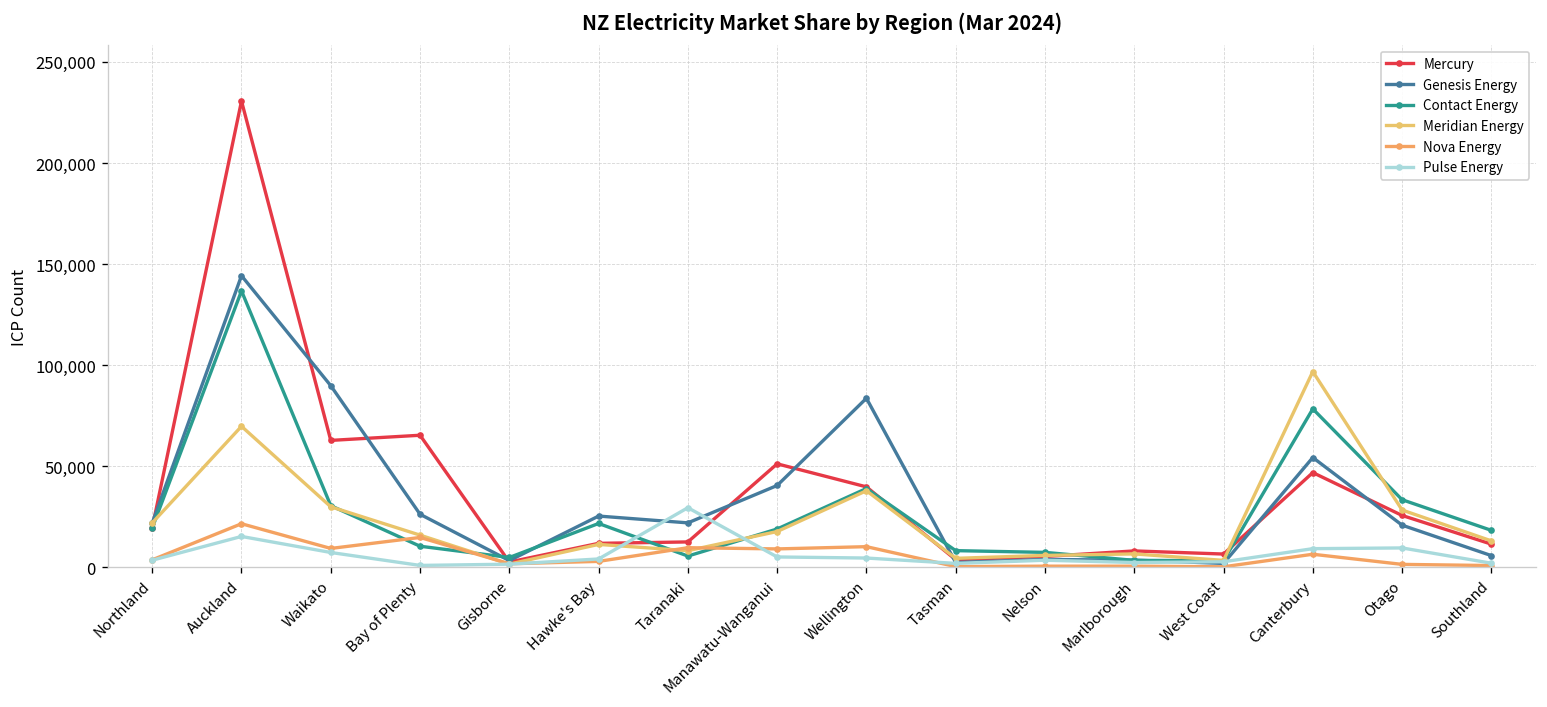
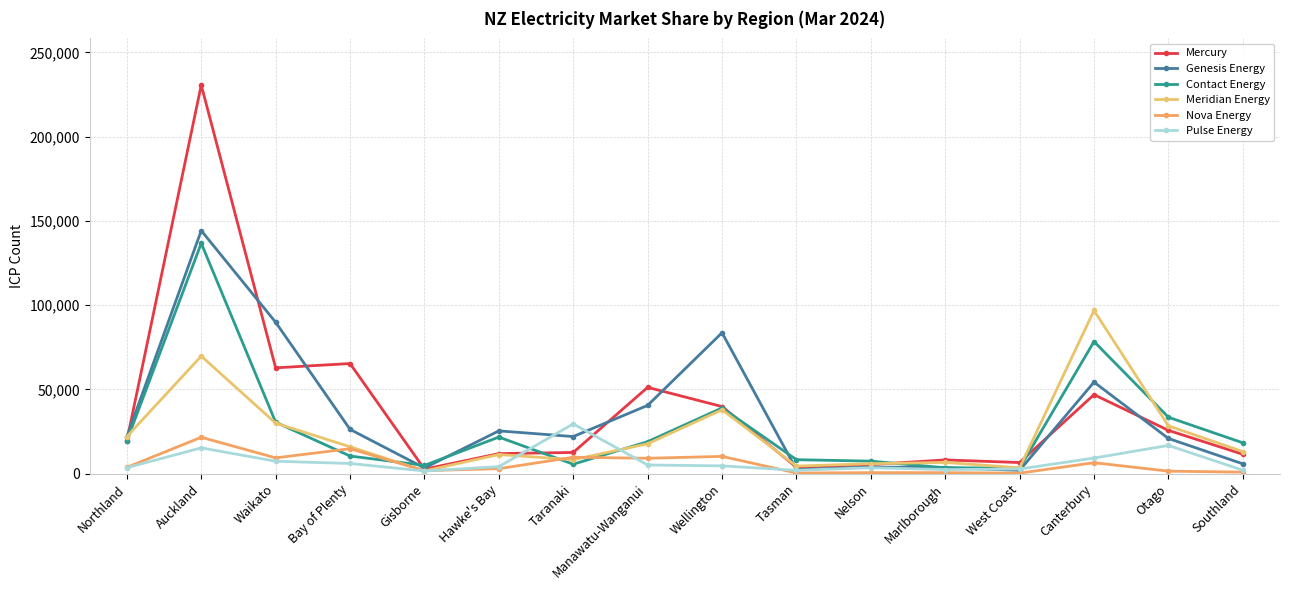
  {
    "Mercury": {
      "Auckland": "231,000",
      "Waikato": "63,000",
      "Bay of Plenty": "65,000",
      "Taranaki": "13,000",
      "Manawatu-Wanganui": "51,000",
      "West Coast": "7,000",
      "Canterbury": "47,000",
      "Otago": "26,000",
      "Southland": "12,000"
    },
    "Pulse Energy": {
      "Auckland": "15,000",
      "Waikato": "7,000",
-     "Bay of Plenty": "1,000",
+     "Bay of Plenty": "6,000",
      "Taranaki": "30,000",
      "Manawatu-Wanganui": "5,000",
      "Wellington": "5,000",
      "Canterbury": "9,000",
-     "Otago": "10,000"
+     "Otago": "17,000"
    }
  }
